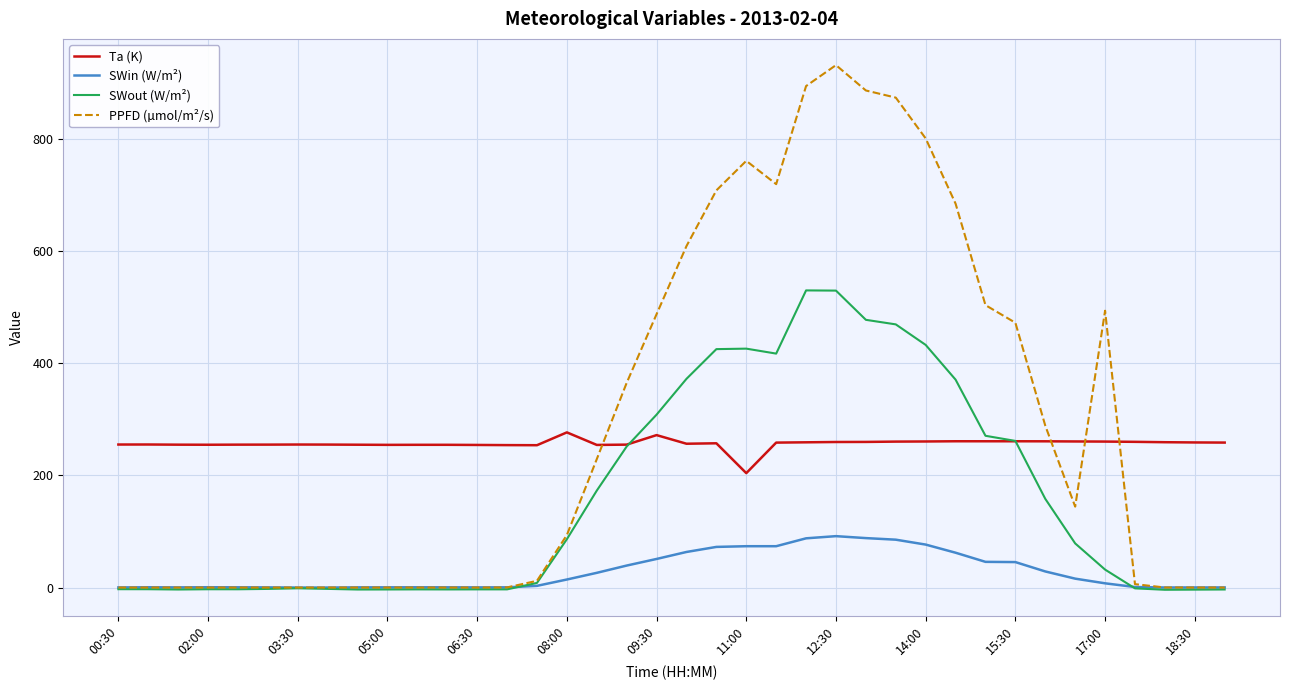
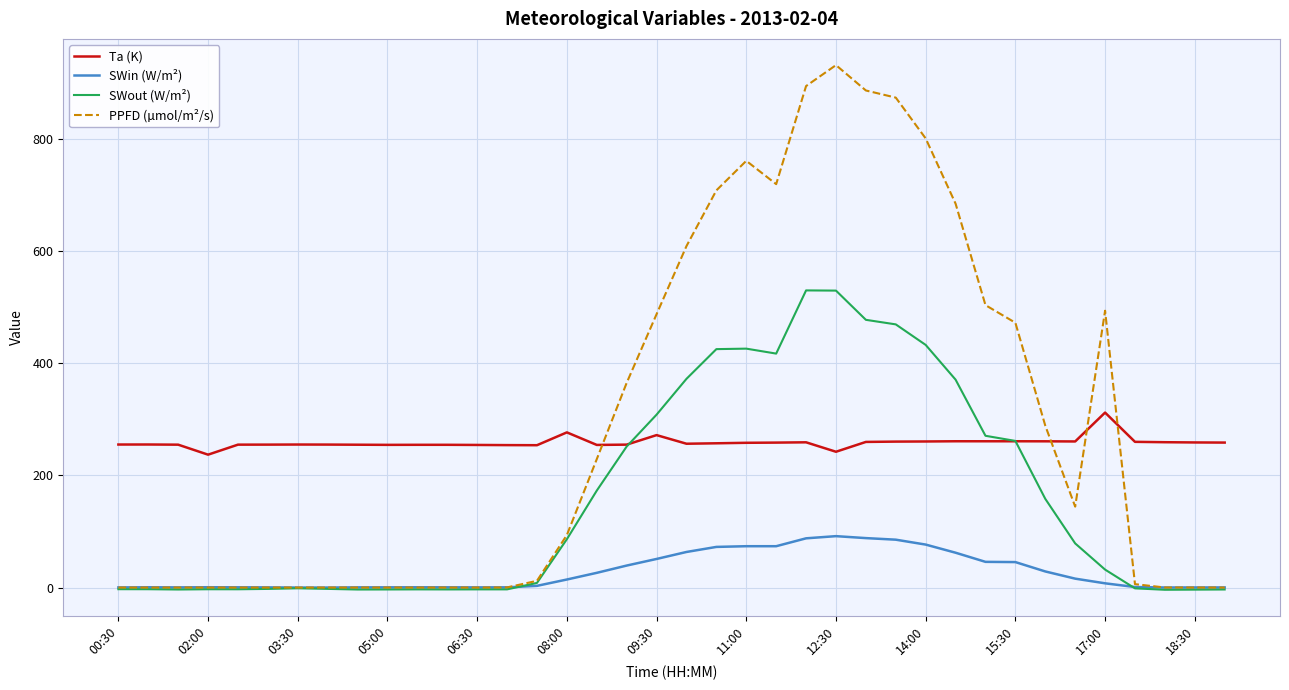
  {
    "Ta (K)": {
      "00:30": 250,
-     "02:00": 250,
+     "02:00": 240,
      "03:30": 250,
      "05:00": 250,
      "06:30": 250,
      "08:00": 280,
      "09:30": 270,
-     "11:00": 200,
-     "12:30": 260,
+     "11:00": 260,
+     "12:30": 240,
      "14:00": 260,
-     "17:00": 260,
+     "17:00": 310,
      "18:30": 260
    },
    "SWin (W/m²)": {
      "08:00": 10,
      "09:30": 50,
      "11:00": 70,
      "12:30": 90,
      "14:00": 80,
      "15:30": 50,
      "17:00": 10
    },
    "SWout (W/m²)": {
      "08:00": 90,
      "09:30": 310,
      "11:00": 430,
      "12:30": 530,
      "14:00": 430,
      "17:00": 30
    },
    "PPFD (µmol/m²/s)": {
      "08:00": 90,
      "09:30": 490,
      "11:00": 760,
      "12:30": 930,
      "14:00": 800,
      "15:30": 470,
      "17:00": 490
    }
  }
